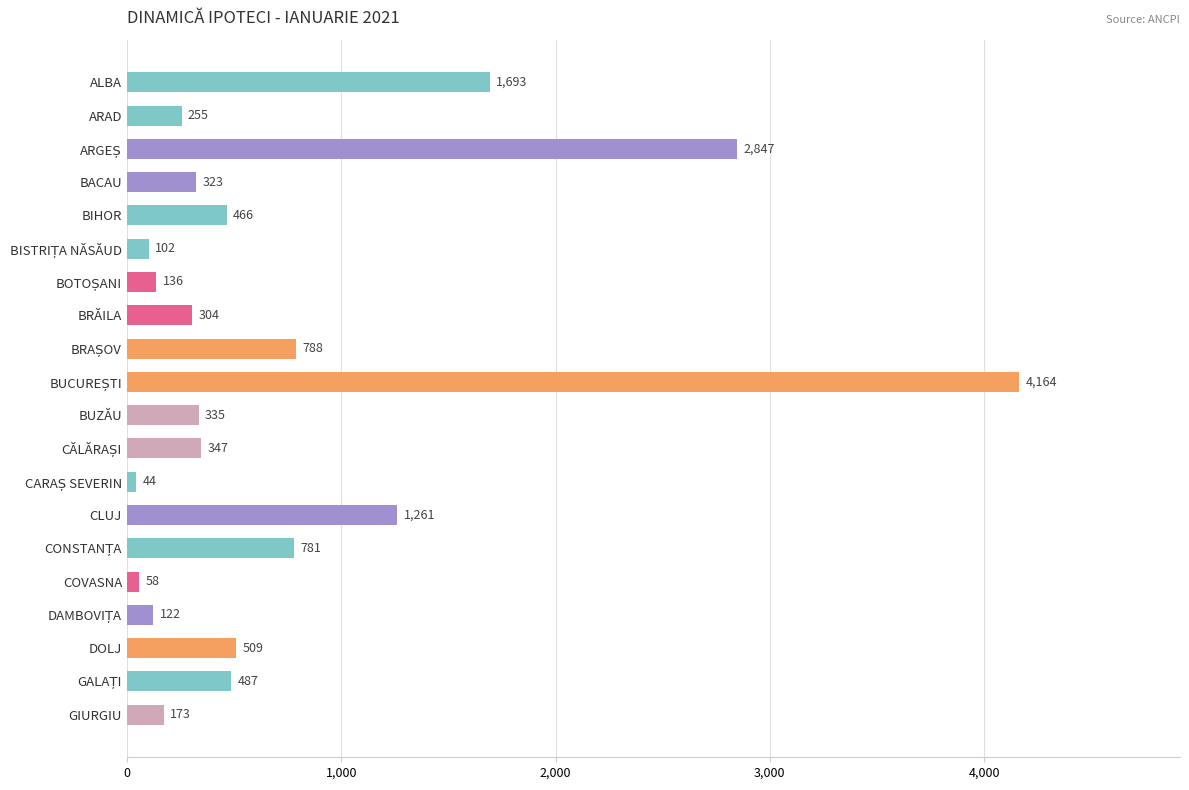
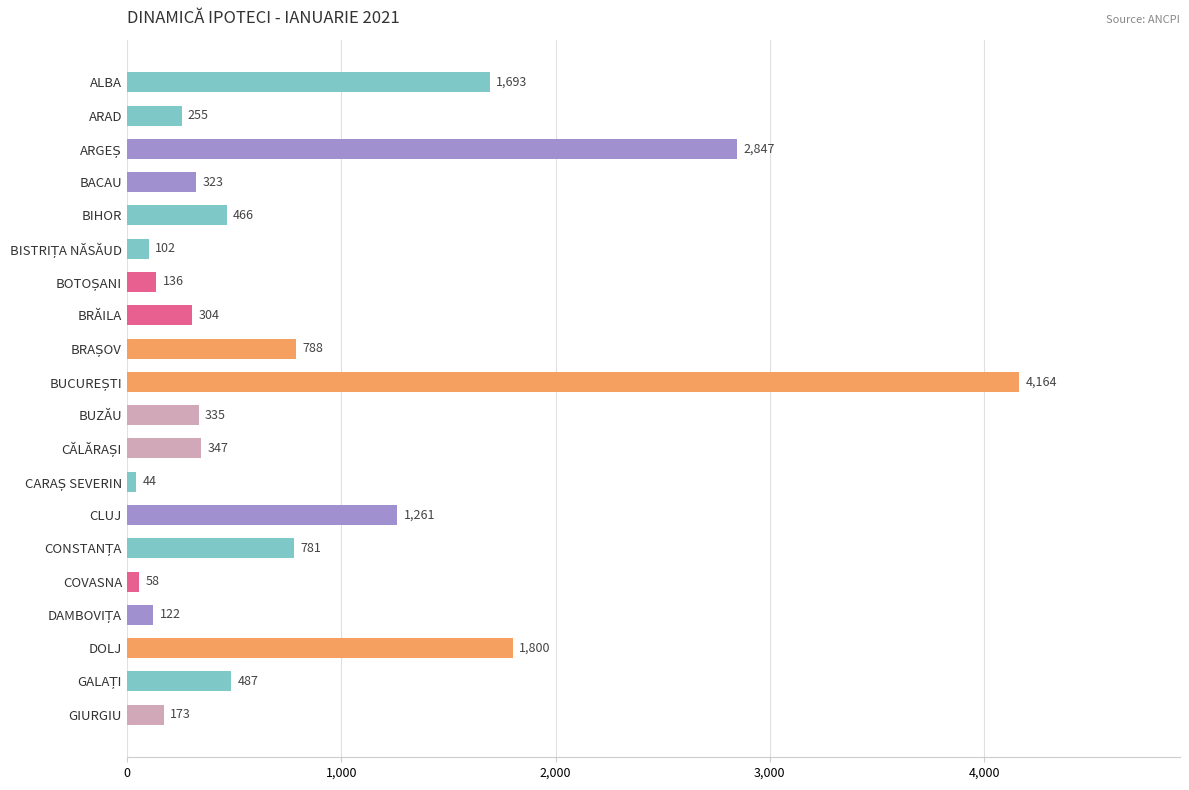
  {
    "ALBA": "1,693",
    "ARAD": "255",
    "ARGEȘ": "2,847",
    "BACAU": "323",
    "BIHOR": "466",
    "BISTRIȚA NĂSĂUD": "102",
    "BOTOȘANI": "136",
    "BRĂILA": "304",
    "BRAȘOV": "788",
    "BUCUREȘTI": "4,164",
    "BUZĂU": "335",
    "CĂLĂRAȘI": "347",
    "CARAȘ SEVERIN": "44",
    "CLUJ": "1,261",
    "CONSTANȚA": "781",
    "COVASNA": "58",
    "DAMBOVIȚA": "122",
-   "DOLJ": "509",
+   "DOLJ": "1,800",
    "GALAȚI": "487",
    "GIURGIU": "173"
  }
